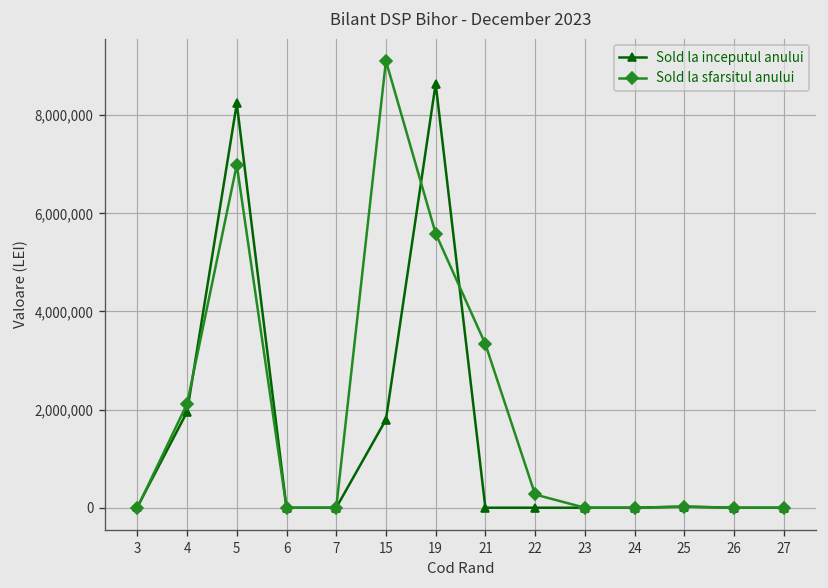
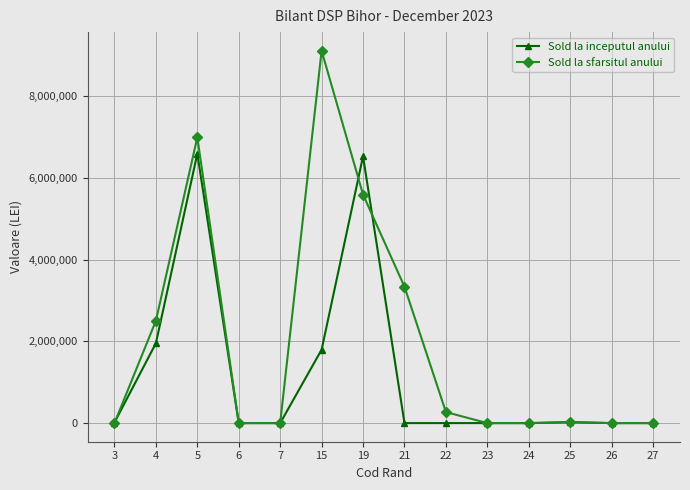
  {
    "Sold la inceputul anului": {
      "4": "2,000,000",
-     "5": "8,200,000",
+     "5": "6,600,000",
      "15": "1,800,000",
-     "19": "8,600,000",
+     "19": "6,500,000",
      "21": "0",
      "22": "0"
    },
    "Sold la sfarsitul anului": {
-     "4": "2,100,000",
+     "4": "2,500,000",
      "5": "7,000,000",
      "15": "9,100,000",
      "19": "5,600,000",
      "21": "3,300,000",
      "22": "300,000"
    }
  }
